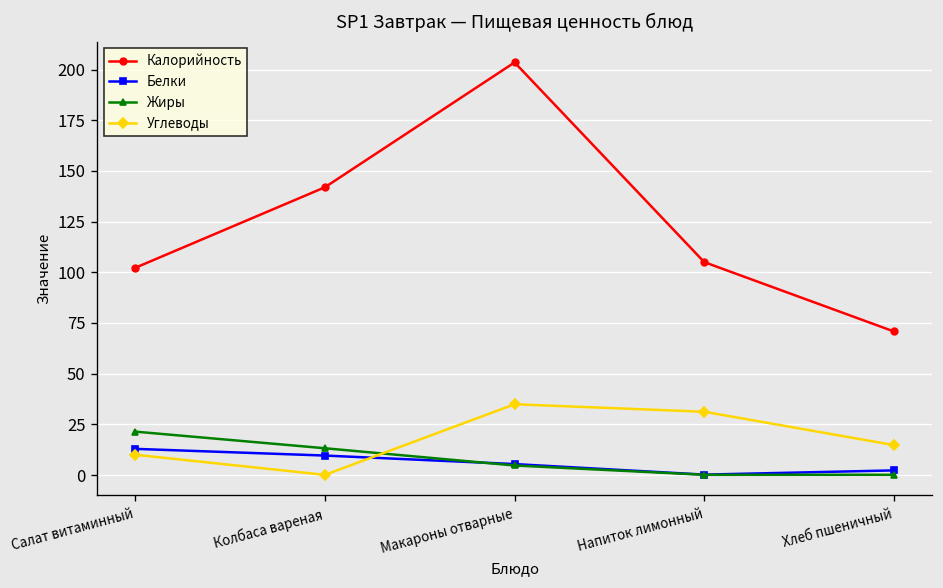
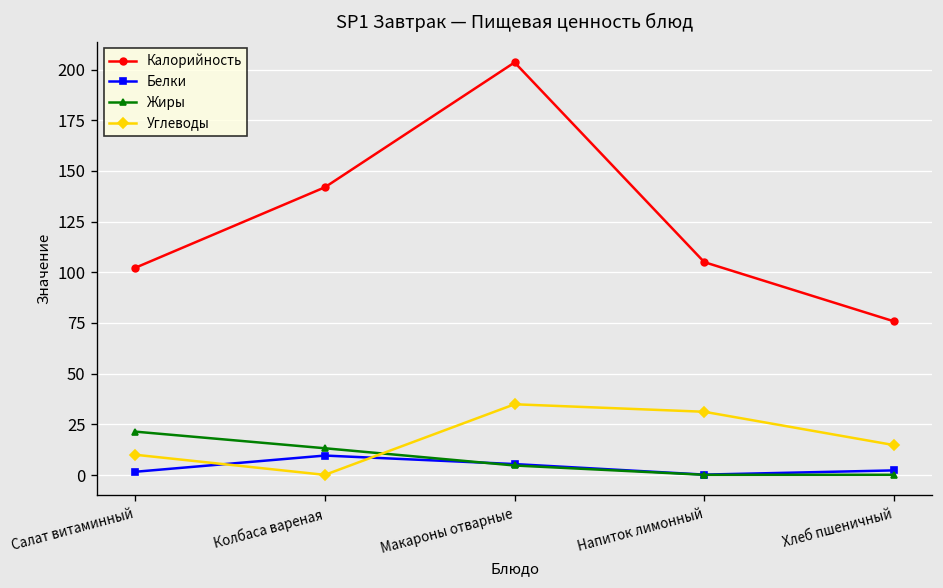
  {
    "Калорийность": {
      "Салат витаминный": 102,
      "Колбаса вареная": 142,
      "Макароны отварные": 204,
      "Напиток лимонный": 105,
-     "Хлеб пшеничный": 71
+     "Хлеб пшеничный": 76
    },
    "Белки": {
-     "Салат витаминный": 13,
+     "Салат витаминный": 2,
      "Колбаса вареная": 10,
      "Хлеб пшеничный": 2
    },
    "Жиры": {
      "Салат витаминный": 21,
      "Колбаса вареная": 13,
      "Хлеб пшеничный": 0
    },
    "Углеводы": {
      "Салат витаминный": 10,
      "Колбаса вареная": 0,
      "Макароны отварные": 35,
      "Напиток лимонный": 31,
      "Хлеб пшеничный": 15
    }
  }
